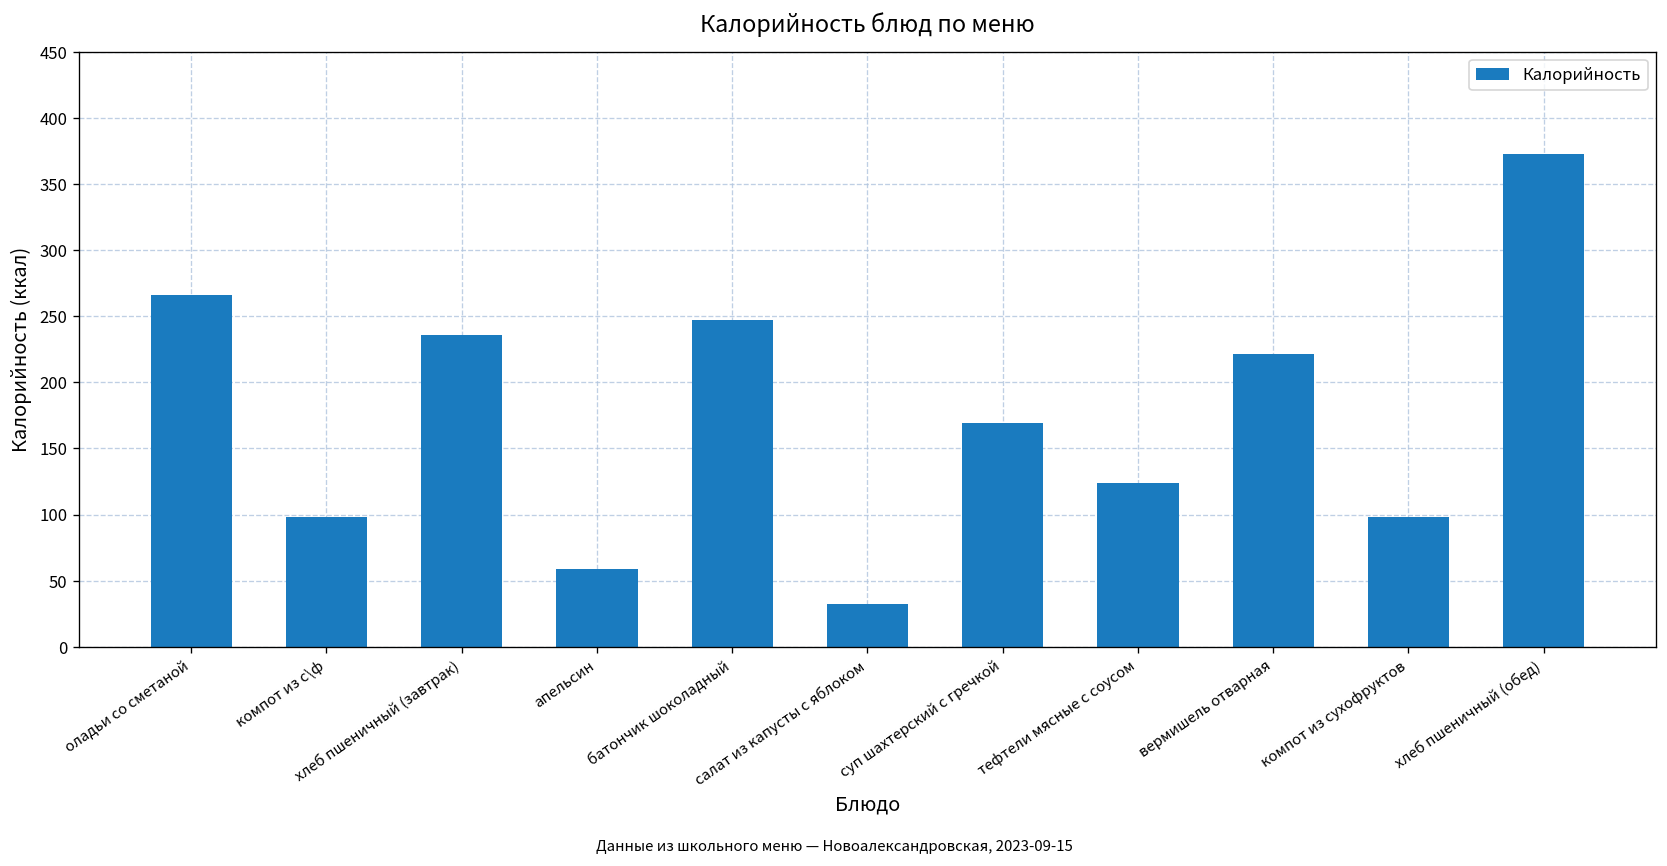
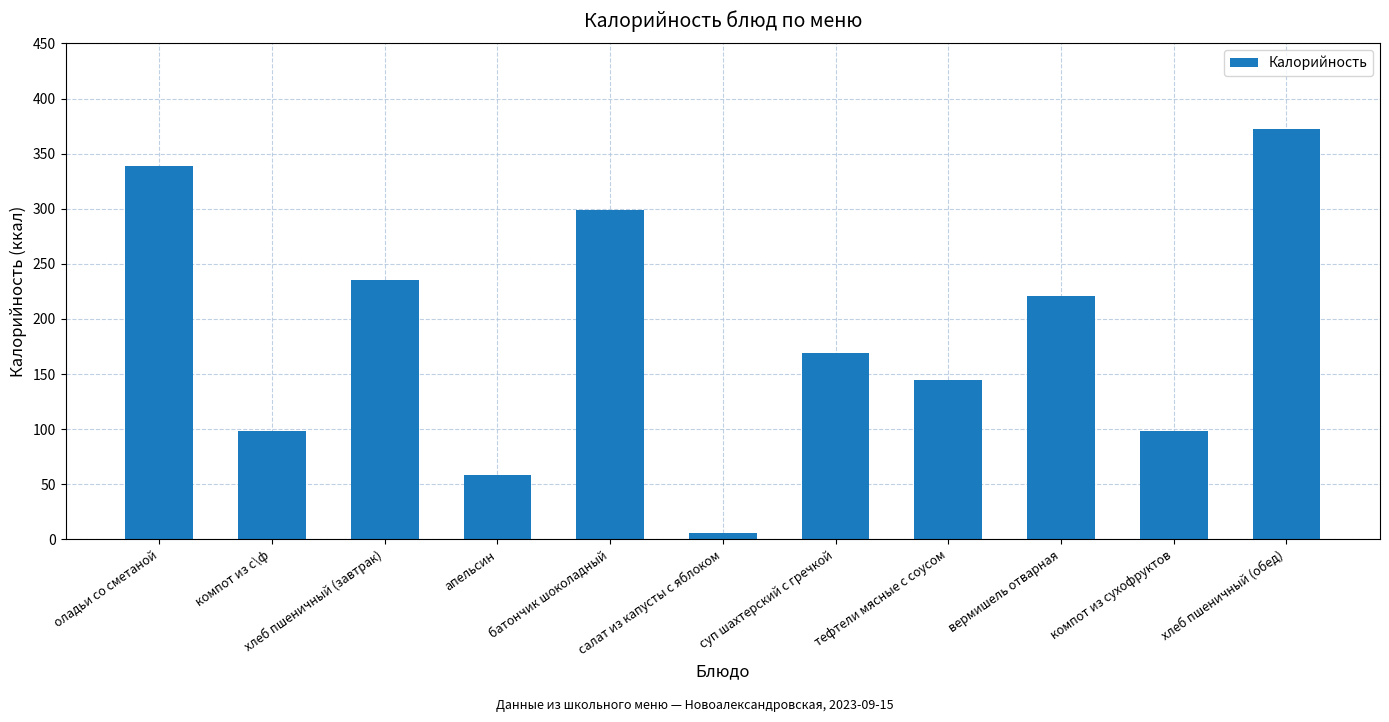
  {
-   "оладьи со сметаной": 266,
+   "оладьи со сметаной": 339,
    "компот из с\\ф": 98,
    "хлеб пшеничный (завтрак)": 236,
    "апельсин": 59,
-   "батончик шоколадный": 248,
-   "салат из капусты с яблоком": 32,
+   "батончик шоколадный": 299,
+   "салат из капусты с яблоком": 6,
    "суп шахтерский с гречкой": 169,
-   "тефтели мясные с соусом": 124,
+   "тефтели мясные с соусом": 144,
    "вермишель отварная": 221,
    "компот из сухофруктов": 98,
    "хлеб пшеничный (обед)": 373
  }
